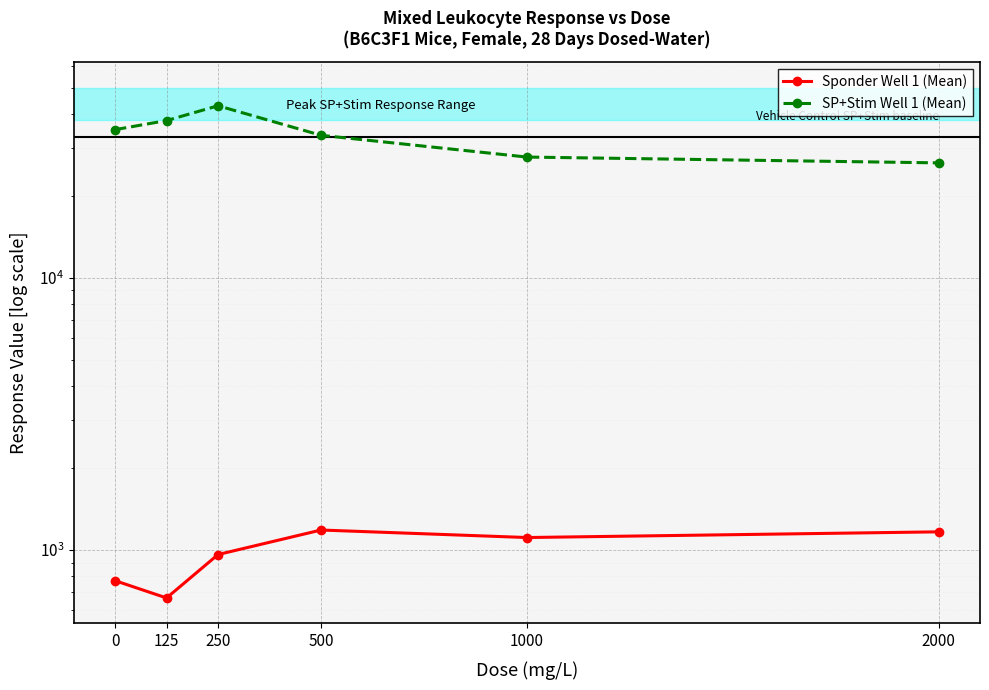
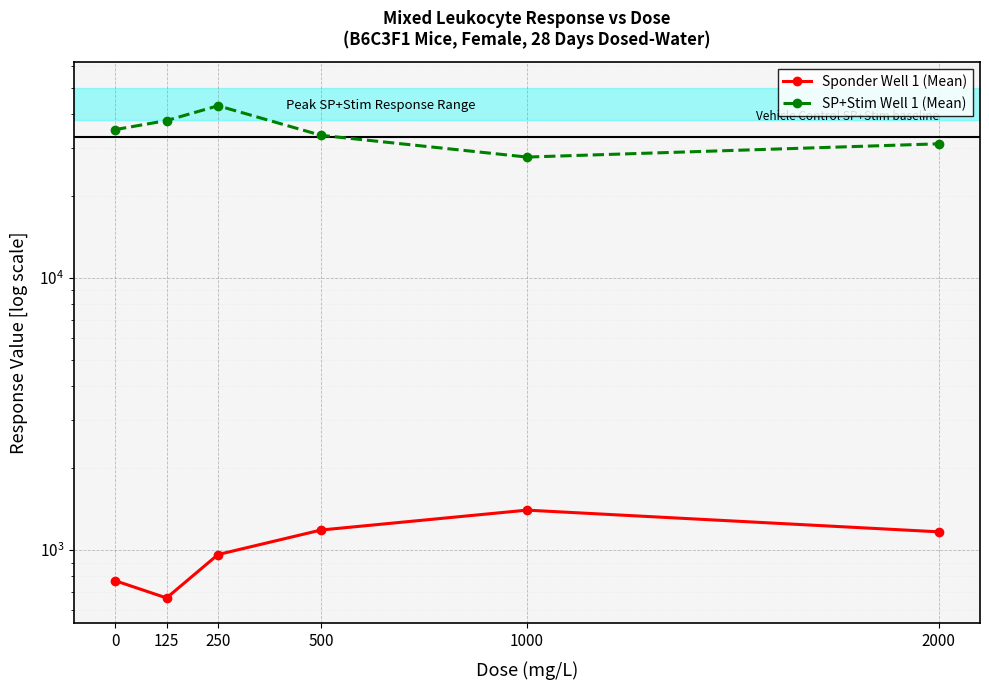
  {
    "Sponder Well 1 (Mean)": {
      "0": 770,
      "125": 670,
      "250": 960,
      "500": 1200,
-     "1000": 1110,
+     "1000": 1400,
      "2000": 1170
    },
    "SP+Stim Well 1 (Mean)": {
      "0": 35000,
      "125": 38000,
      "250": 43000,
      "500": 33000,
      "1000": 28000,
-     "2000": 26000
+     "2000": 31000
    }
  }
